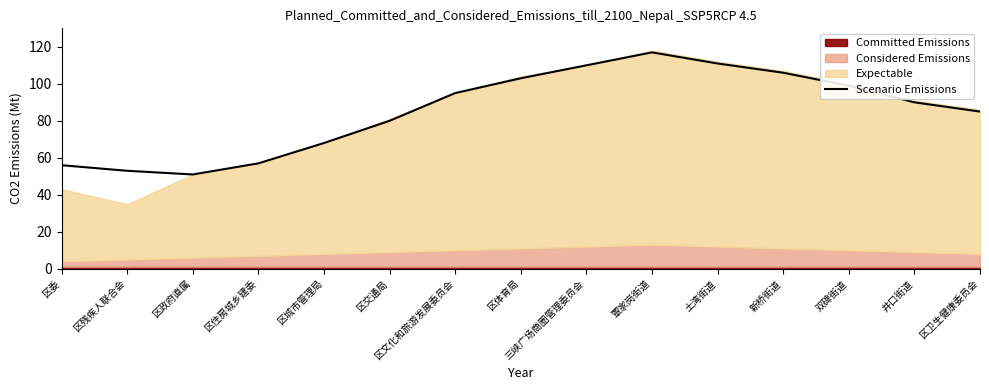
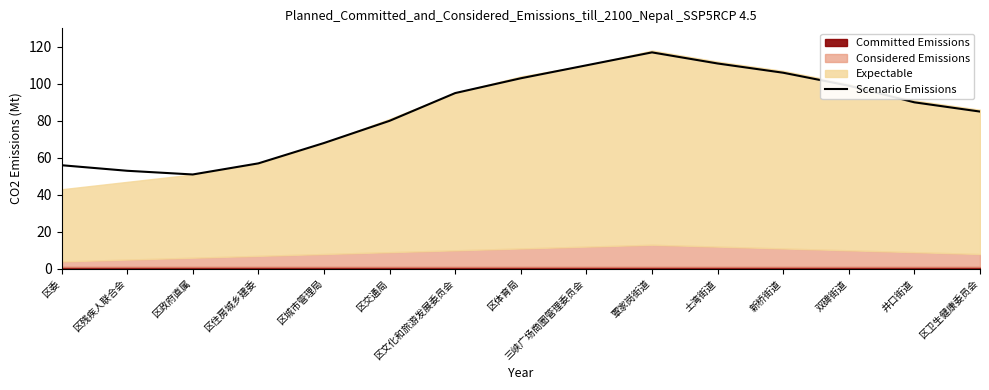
  {
    "Scenario Emissions": {
      "区委": 56,
      "区残疾人联合会": 53
    },
    "Considered Emissions": {
      "区委": 3,
      "区残疾人联合会": 4,
      "区政府直属": 5,
      "区住房城乡建委": 6,
      "区城市管理局": 7,
      "区交通局": 8,
      "区文化和旅游发展委员会": 9,
      "区体育局": 10,
      "三峡广场商圈管理委员会": 11,
      "覃家岗街道": 12,
      "土湾街道": 11,
      "新桥街道": 10,
      "双碑街道": 9,
      "井口街道": 8,
      "区卫生健康委员会": 7
    },
    "Expectable": {
      "区委": 39,
-     "区残疾人联合会": 30
+     "区残疾人联合会": 42
    }
  }
